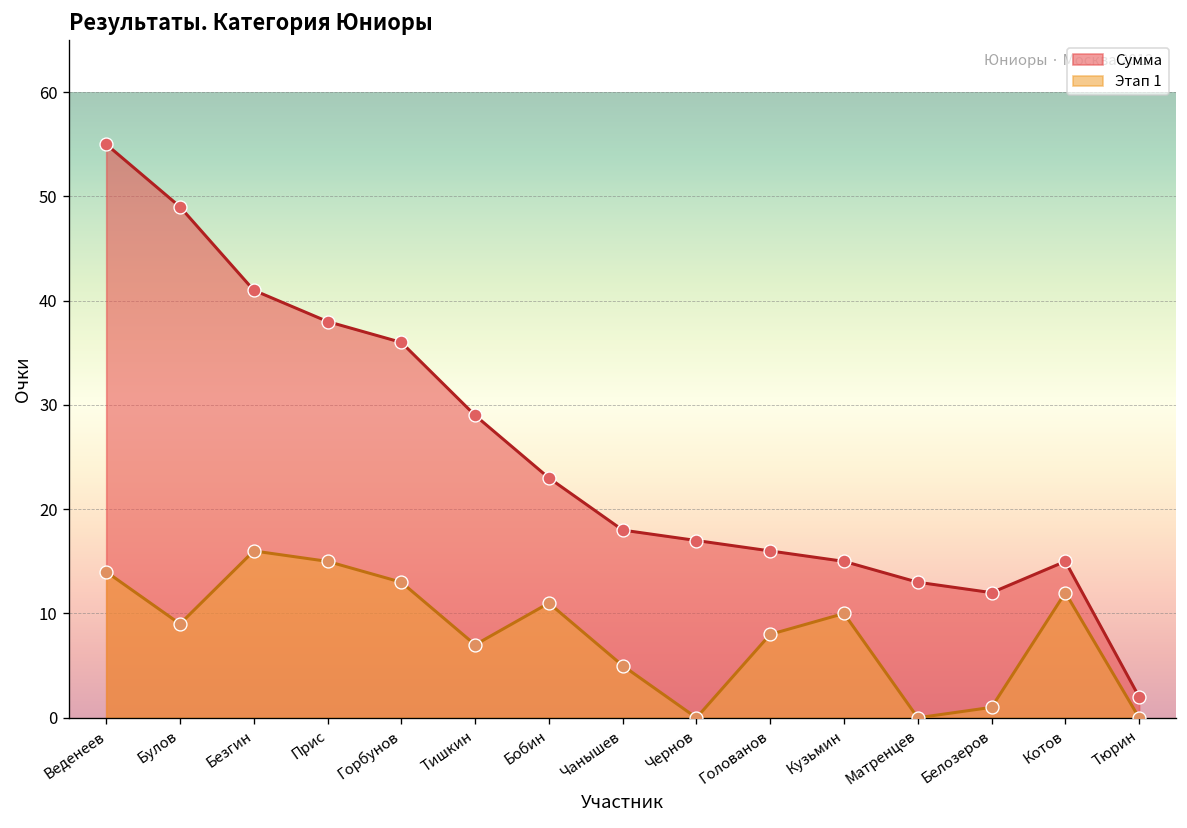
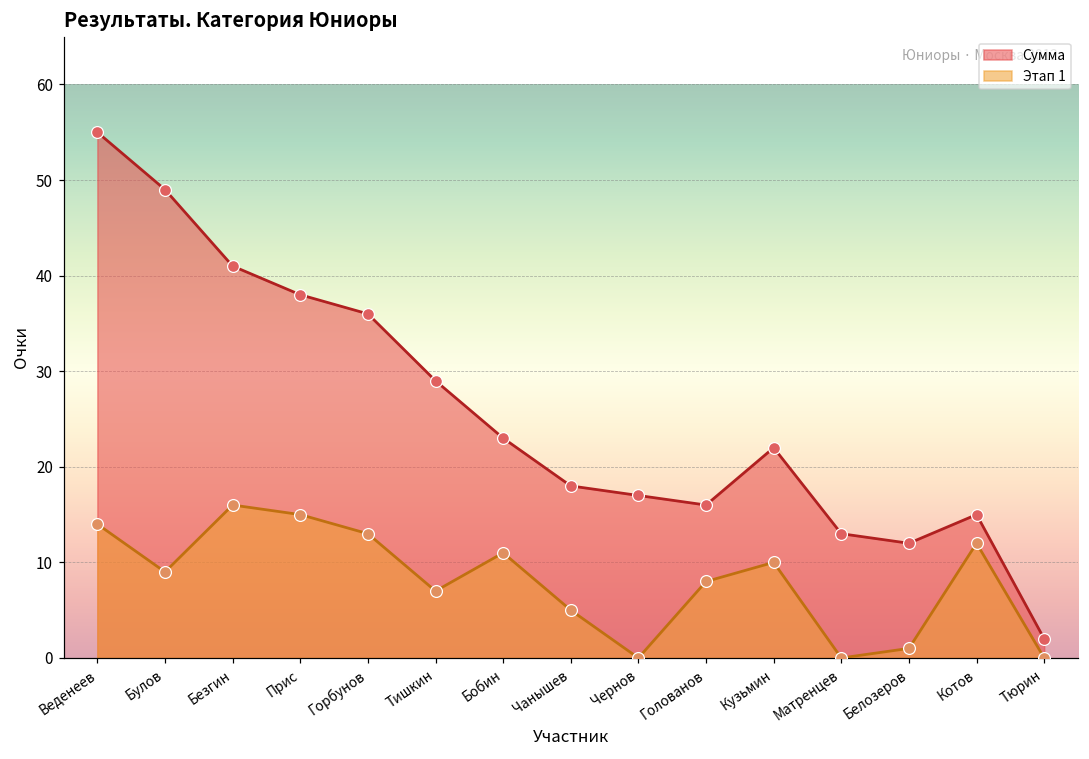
  {
    "Сумма": {
      "Веденеев": 55,
      "Булов": 49,
      "Безгин": 41,
      "Прис": 38,
      "Горбунов": 36,
      "Тишкин": 29,
      "Бобин": 23,
      "Чанышев": 18,
      "Чернов": 17,
      "Голованов": 16,
-     "Кузьмин": 15,
+     "Кузьмин": 22,
      "Матренцев": 13,
      "Белозеров": 12,
      "Котов": 15,
      "Тюрин": 2
    },
    "Этап 1": {
      "Веденеев": 14,
      "Булов": 9,
      "Безгин": 16,
      "Прис": 15,
      "Горбунов": 13,
      "Тишкин": 7,
      "Бобин": 11,
      "Чанышев": 5,
      "Чернов": 0,
      "Голованов": 8,
      "Кузьмин": 10,
      "Матренцев": 0,
      "Белозеров": 1,
      "Котов": 12,
      "Тюрин": 0
    }
  }
